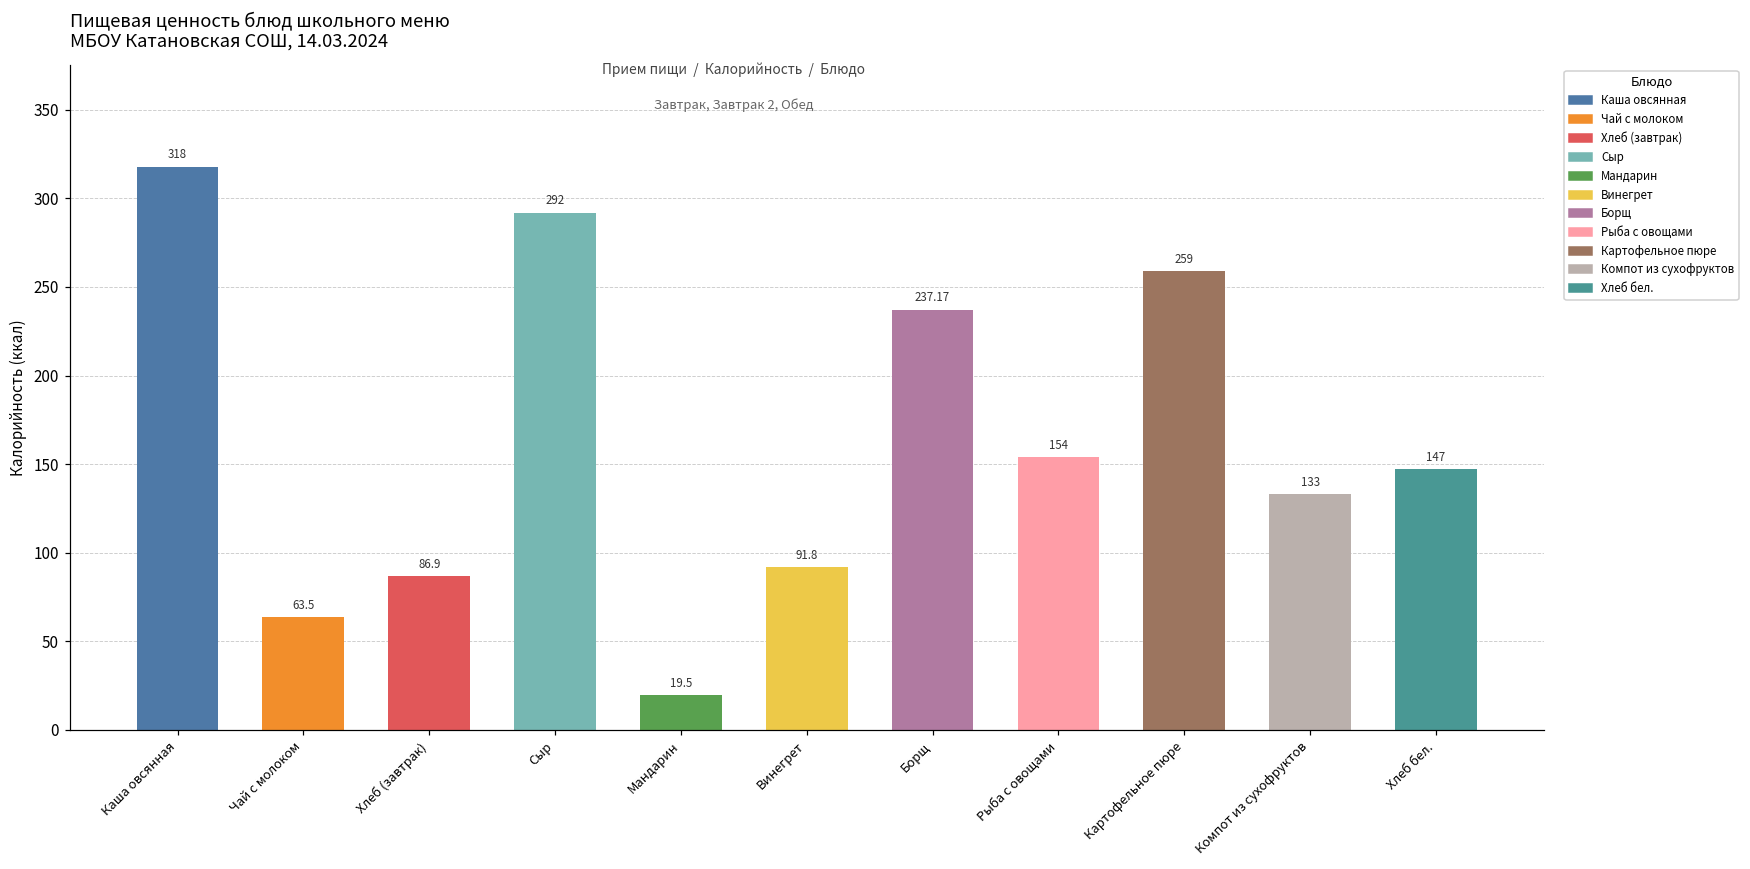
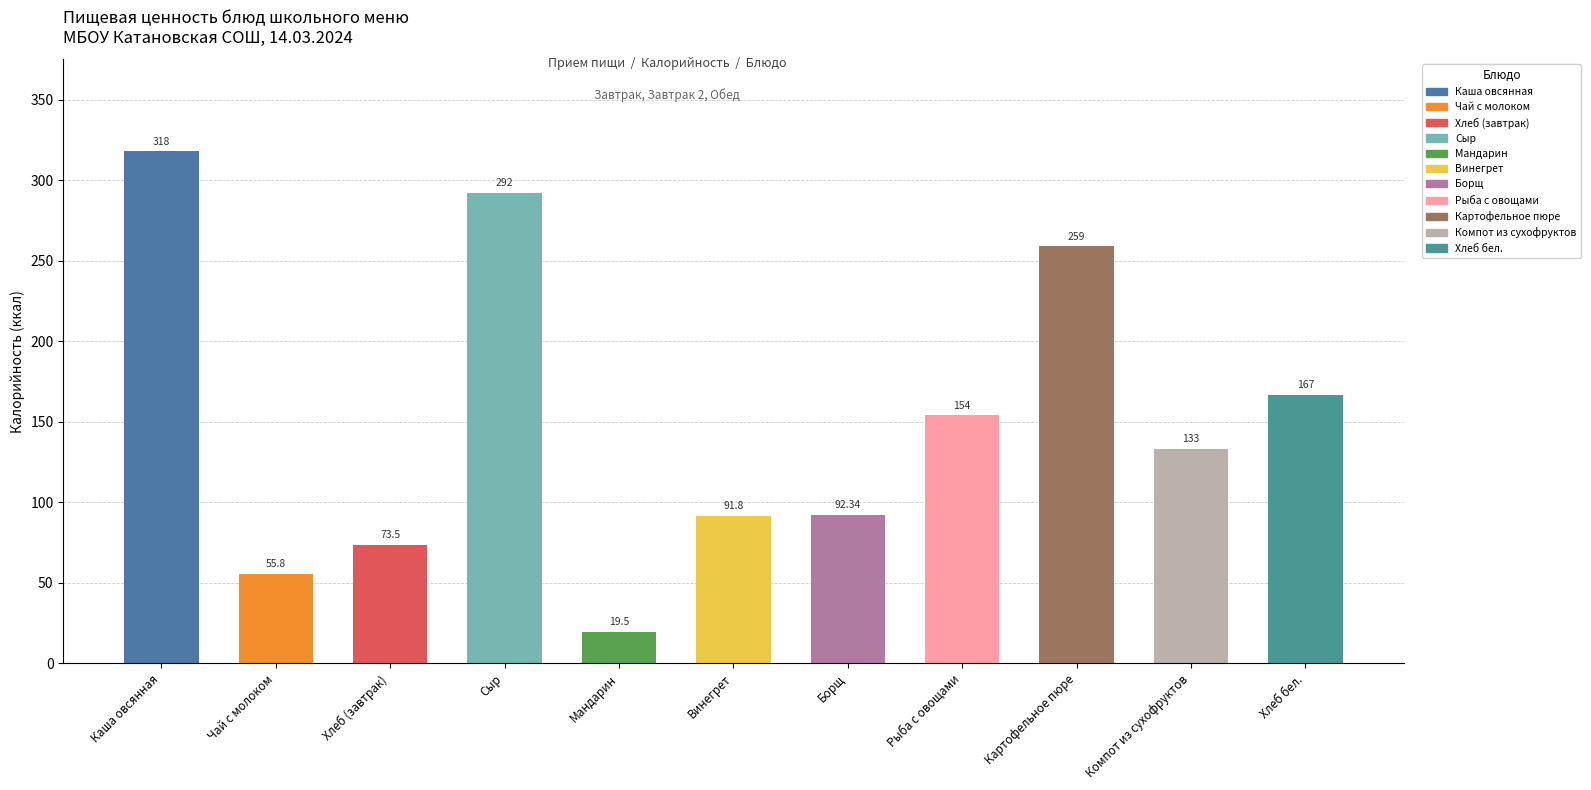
  {
    "Каша овсянная": 318,
-   "Чай с молоком": 63.5,
-   "Хлеб (завтрак)": 86.9,
+   "Чай с молоком": 55.8,
+   "Хлеб (завтрак)": 73.5,
    "Сыр": 292,
    "Мандарин": 19.5,
    "Винегрет": 91.8,
-   "Борщ": 237.17,
+   "Борщ": 92.34,
    "Рыба с овощами": 154,
    "Картофельное пюре": 259,
    "Компот из сухофруктов": 133,
-   "Хлеб бел.": 147
+   "Хлеб бел.": 167
  }
